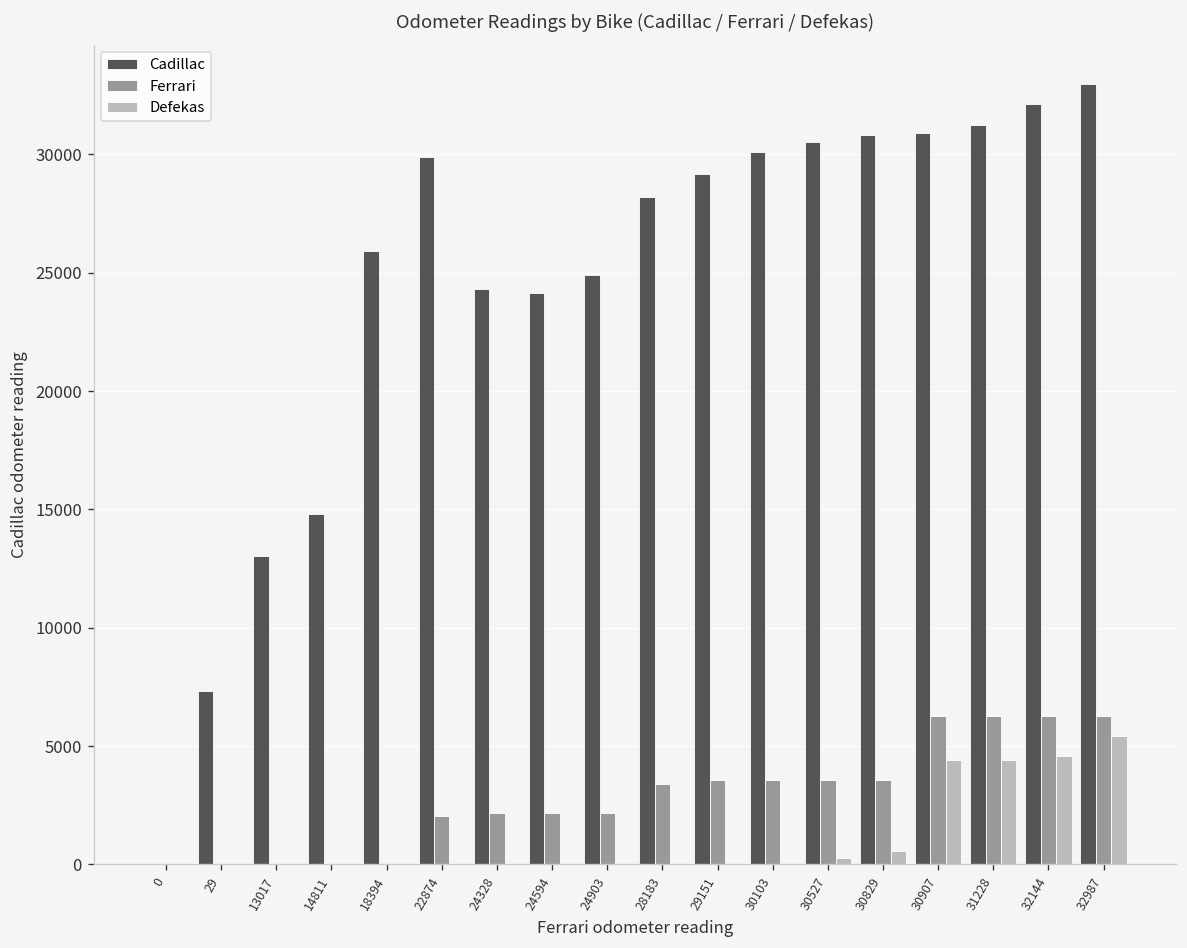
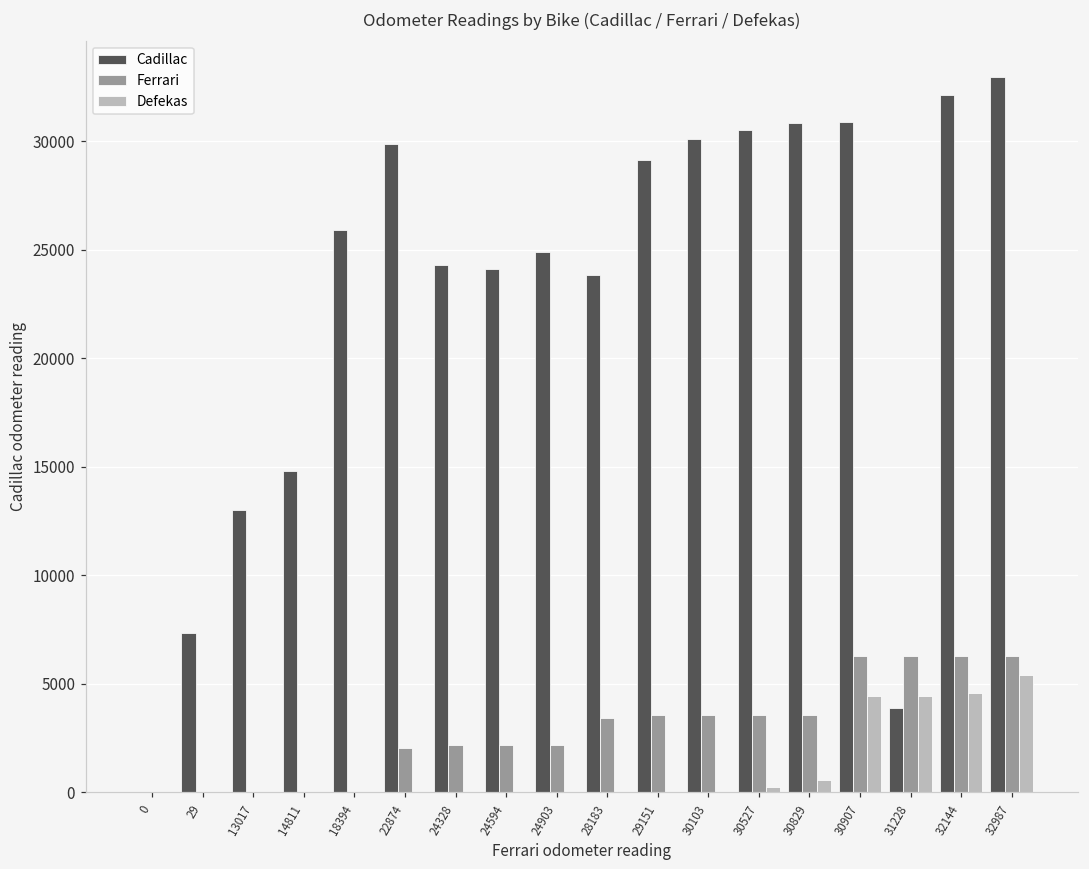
  {
    "Cadillac": {
      "0": 0,
      "29": 7300,
      "13017": 13000,
      "14811": 14800,
      "18394": 25900,
      "22874": 29900,
      "24328": 24300,
      "24594": 24100,
      "24903": 24900,
-     "28183": 28200,
+     "28183": 23900,
      "29151": 29200,
      "30103": 30100,
      "30527": 30500,
      "30829": 30800,
      "30907": 30900,
-     "31228": 31200,
+     "31228": 3900,
      "32144": 32100,
      "32987": 33000
    }
  }
